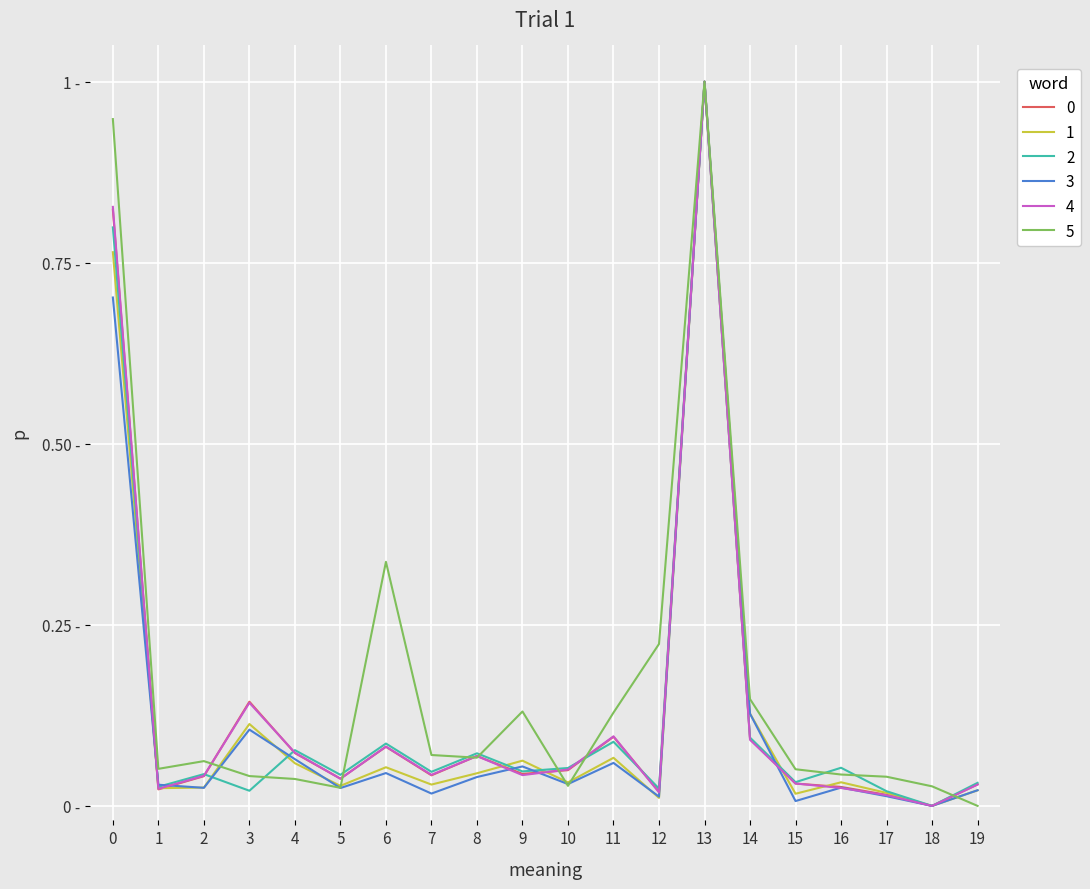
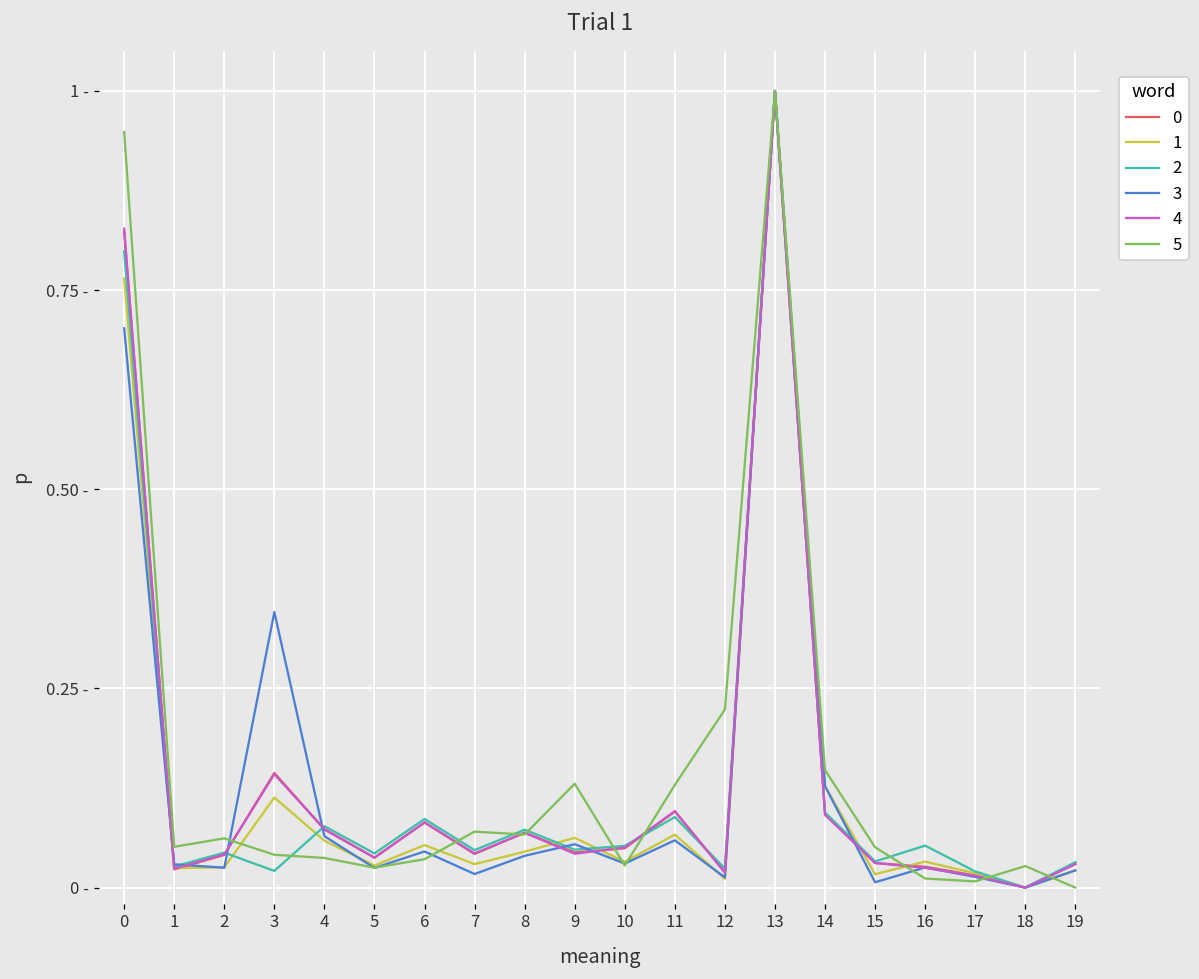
  {
    "0": {
      "0": "0.82 -"
    },
    "1": {
      "0": "0.76 -",
      "3": "0.11 -",
      "4": "0.06 -",
      "6": "0.05 -",
      "7": "0.03 -",
      "8": "0.05 -",
      "9": "0.06 -",
      "11": "0.07 -",
      "15": "0.02 -",
      "16": "0.03 -"
    },
    "2": {
      "0": "0.80 -",
      "3": "0.02 -",
      "4": "0.08 -",
      "5": "0.04 -",
      "6": "0.09 -",
      "7": "0.05 -",
      "8": "0.07 -",
      "11": "0.09 -",
      "12": "0.02 -",
      "16": "0.05 -"
    },
    "3": {
      "0": "0.70 -",
-     "3": "0.11 -",
+     "3": "0.35 -",
      "4": "0.06 -",
      "6": "0.05 -",
      "7": "0.02 -",
      "8": "0.04 -",
      "9": "0.05 -",
      "11": "0.06 -",
      "15": "0.01 -"
    },
    "4": {
      "0": "0.83 -"
    },
    "5": {
      "0": "0.95 -",
      "1": "0.05 -",
      "2": "0.06 -",
      "3": "0.04 -",
      "4": "0.04 -",
-     "6": "0.34 -",
+     "6": "0.04 -",
      "7": "0.07 -",
      "9": "0.13 -",
      "11": "0.13 -",
      "12": "0.22 -",
      "14": "0.15 -",
      "15": "0.05 -",
-     "16": "0.04 -",
-     "17": "0.04 -",
+     "16": "0.01 -",
+     "17": "0.01 -",
      "18": "0.03 -",
      "19": "0.00 -"
    }
  }
